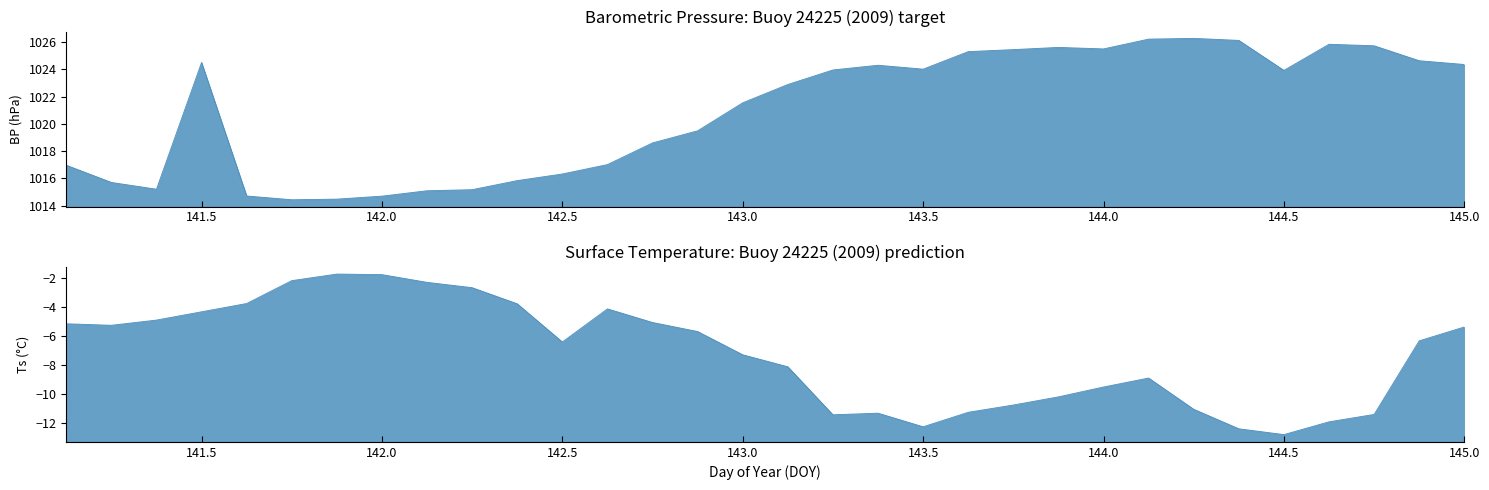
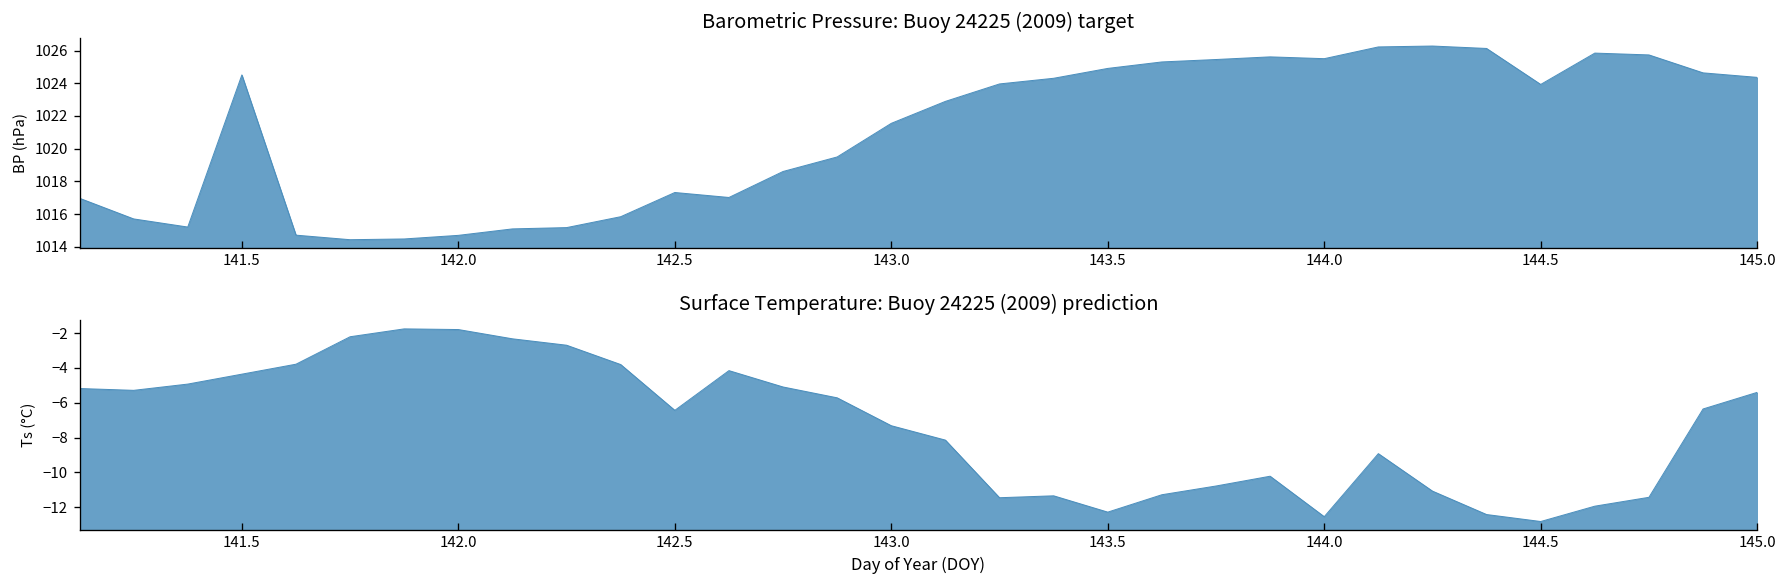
  {
    "Barometric Pressure: Buoy 24225 (2009) target": {
      "141.5": 1024.5,
      "142.0": 1014.7,
-     "142.5": 1016.3,
+     "142.5": 1017.3,
      "143.0": 1021.5,
-     "143.5": 1024.0,
+     "143.5": 1024.9,
      "144.0": 1025.5,
      "144.5": 1023.9,
      "145.0": 1024.4
    },
    "Surface Temperature: Buoy 24225 (2009) prediction": {
      "141.5": -4.4,
      "142.0": -1.8,
      "142.5": -6.4,
      "143.0": -7.3,
      "143.5": -12.3,
-     "144.0": -9.5,
+     "144.0": -12.6,
      "144.5": -12.8,
      "145.0": -5.4
    }
  }
